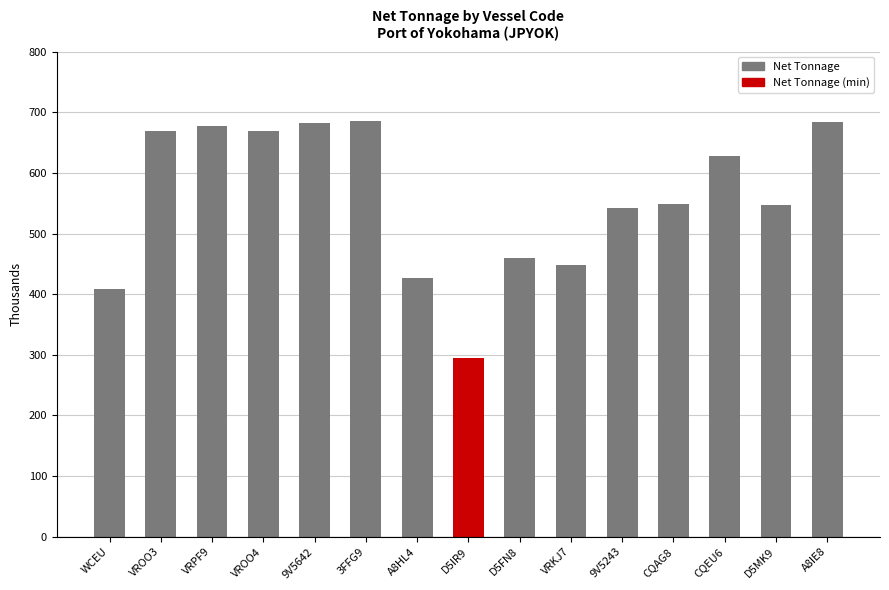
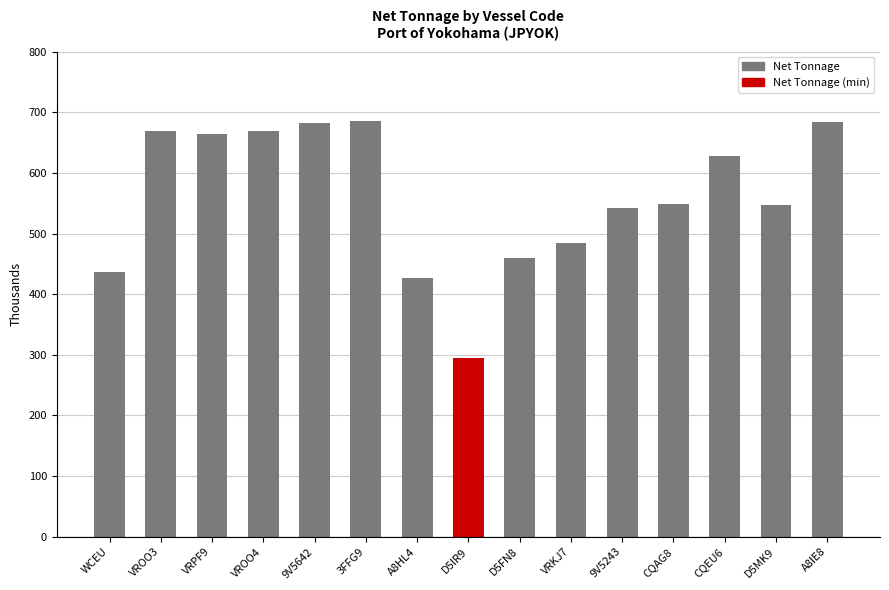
  {
-   "WCEU": 410,
+   "WCEU": 440,
    "VROO3": 670,
-   "VRPF9": 680,
+   "VRPF9": 660,
    "VROO4": 670,
    "9V5642": 680,
    "3FFG9": 690,
    "A8HL4": 430,
    "D5IR9": 290,
    "D5FN8": 460,
-   "VRKJ7": 450,
+   "VRKJ7": 480,
    "9V5243": 540,
    "CQAG8": 550,
    "CQEU6": 630,
    "D5MK9": 550,
    "A8IE8": 680
  }
